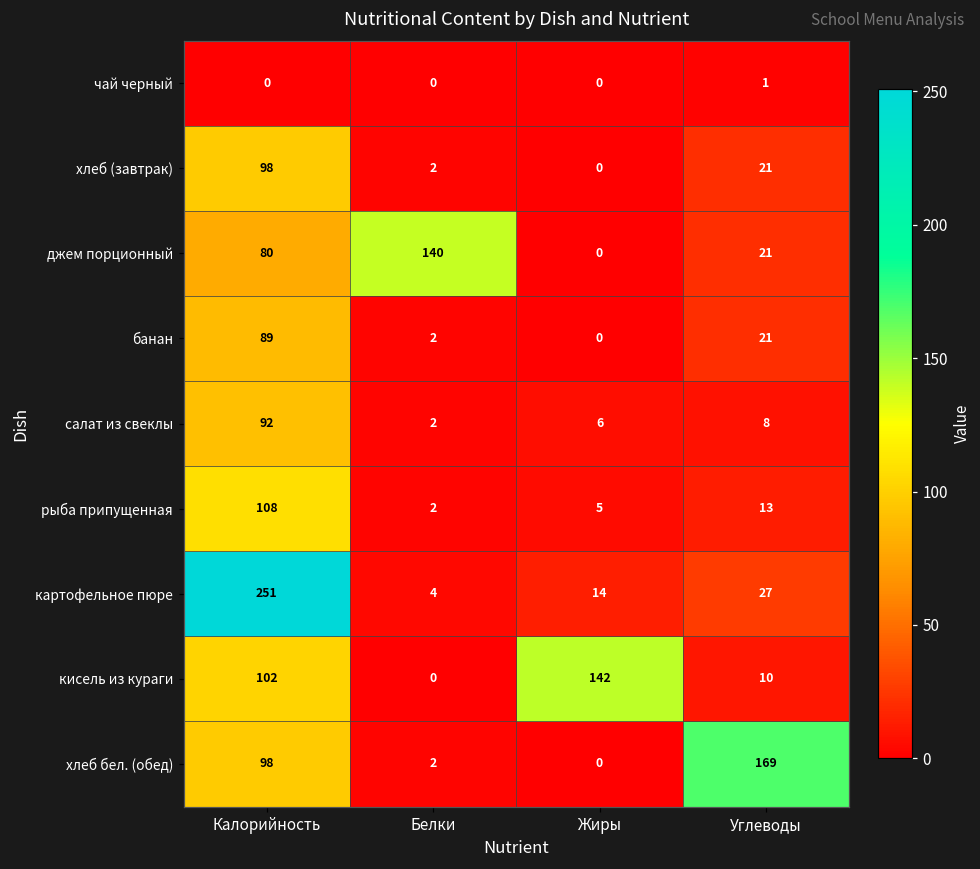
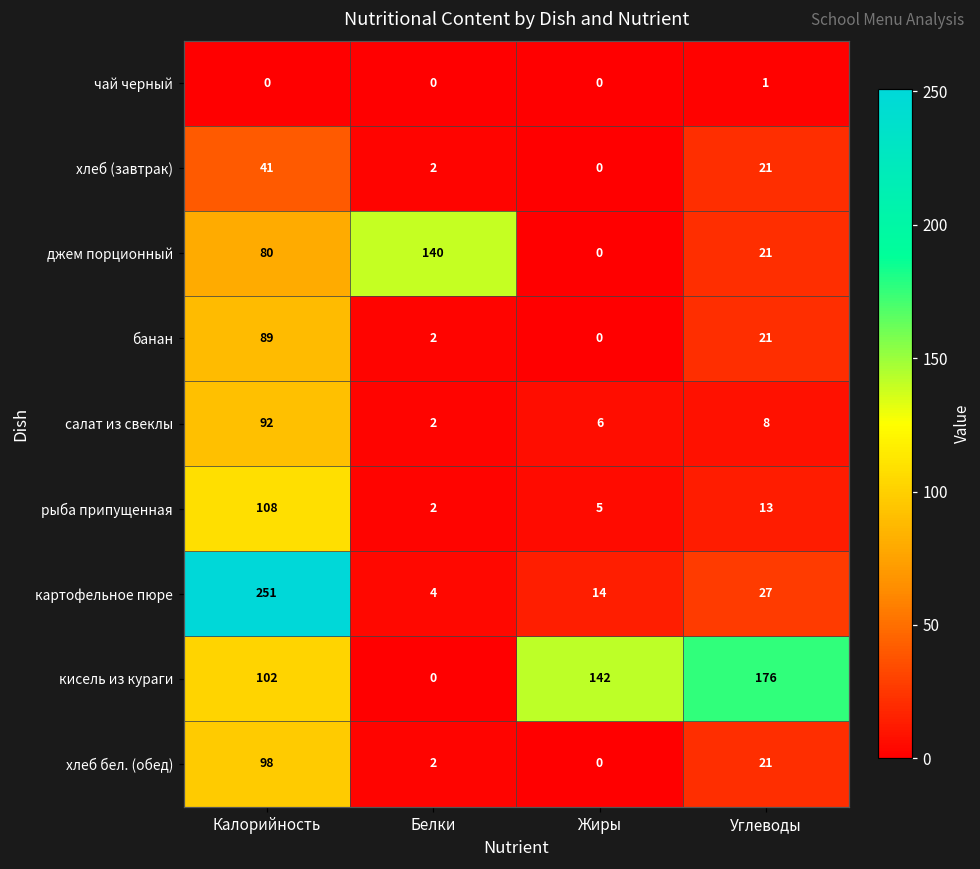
  {
    "чай черный": {
      "Калорийность": 0,
      "Белки": 0,
      "Жиры": 0,
      "Углеводы": 1
    },
    "хлеб (завтрак)": {
-     "Калорийность": 98,
+     "Калорийность": 41,
      "Белки": 2,
      "Жиры": 0,
      "Углеводы": 21
    },
    "джем порционный": {
      "Калорийность": 80,
      "Белки": 140,
      "Жиры": 0,
      "Углеводы": 21
    },
    "банан": {
      "Калорийность": 89,
      "Белки": 2,
      "Жиры": 0,
      "Углеводы": 21
    },
    "салат из свеклы": {
      "Калорийность": 92,
      "Белки": 2,
      "Жиры": 6,
      "Углеводы": 8
    },
    "рыба припущенная": {
      "Калорийность": 108,
      "Белки": 2,
      "Жиры": 5,
      "Углеводы": 13
    },
    "картофельное пюре": {
      "Калорийность": 251,
      "Белки": 4,
      "Жиры": 14,
      "Углеводы": 27
    },
    "кисель из кураги": {
      "Калорийность": 102,
      "Белки": 0,
      "Жиры": 142,
-     "Углеводы": 10
+     "Углеводы": 176
    },
    "хлеб бел. (обед)": {
      "Калорийность": 98,
      "Белки": 2,
      "Жиры": 0,
-     "Углеводы": 169
+     "Углеводы": 21
    }
  }
